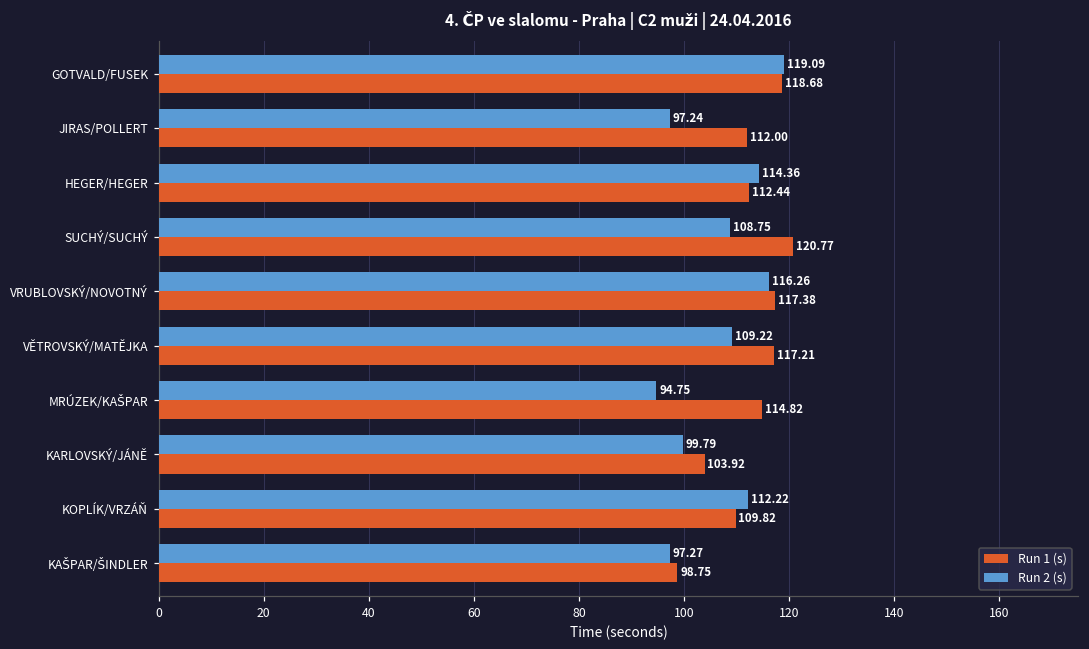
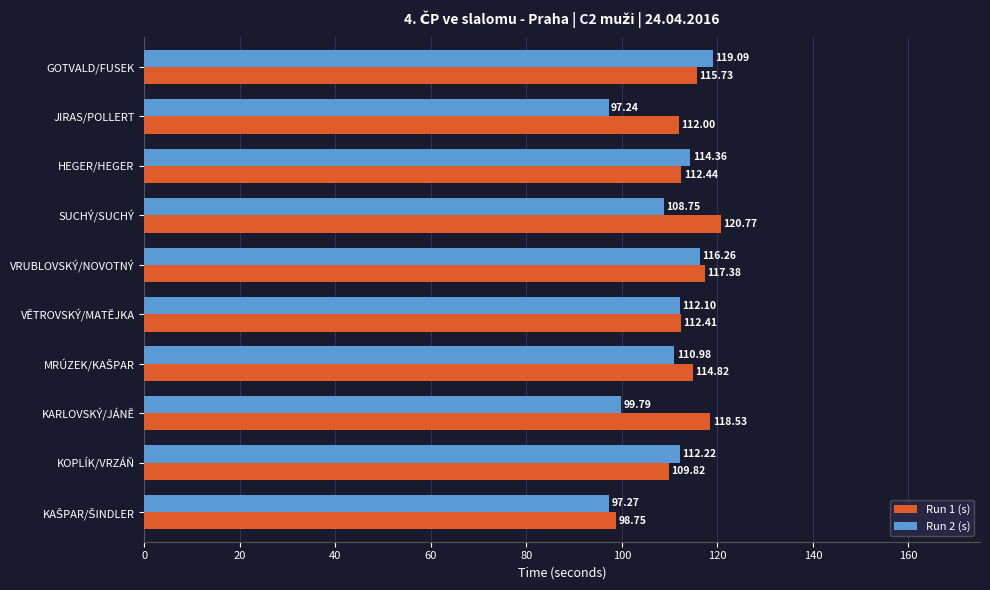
  {
    "Run 1 (s)": {
-     "GOTVALD/FUSEK": 118.68,
+     "GOTVALD/FUSEK": 115.73,
      "JIRAS/POLLERT": 112.00,
      "HEGER/HEGER": 112.44,
      "SUCHÝ/SUCHÝ": 120.77,
      "VRUBLOVSKÝ/NOVOTNÝ": 117.38,
-     "VĚTROVSKÝ/MATĚJKA": 117.21,
+     "VĚTROVSKÝ/MATĚJKA": 112.41,
      "MRÚZEK/KAŠPAR": 114.82,
-     "KARLOVSKÝ/JÁNĚ": 103.92,
+     "KARLOVSKÝ/JÁNĚ": 118.53,
      "KOPLÍK/VRZÁŇ": 109.82,
      "KAŠPAR/ŠINDLER": 98.75
    },
    "Run 2 (s)": {
      "GOTVALD/FUSEK": 119.09,
      "JIRAS/POLLERT": 97.24,
      "HEGER/HEGER": 114.36,
      "SUCHÝ/SUCHÝ": 108.75,
      "VRUBLOVSKÝ/NOVOTNÝ": 116.26,
-     "VĚTROVSKÝ/MATĚJKA": 109.22,
-     "MRÚZEK/KAŠPAR": 94.75,
+     "VĚTROVSKÝ/MATĚJKA": 112.10,
+     "MRÚZEK/KAŠPAR": 110.98,
      "KARLOVSKÝ/JÁNĚ": 99.79,
      "KOPLÍK/VRZÁŇ": 112.22,
      "KAŠPAR/ŠINDLER": 97.27
    }
  }
